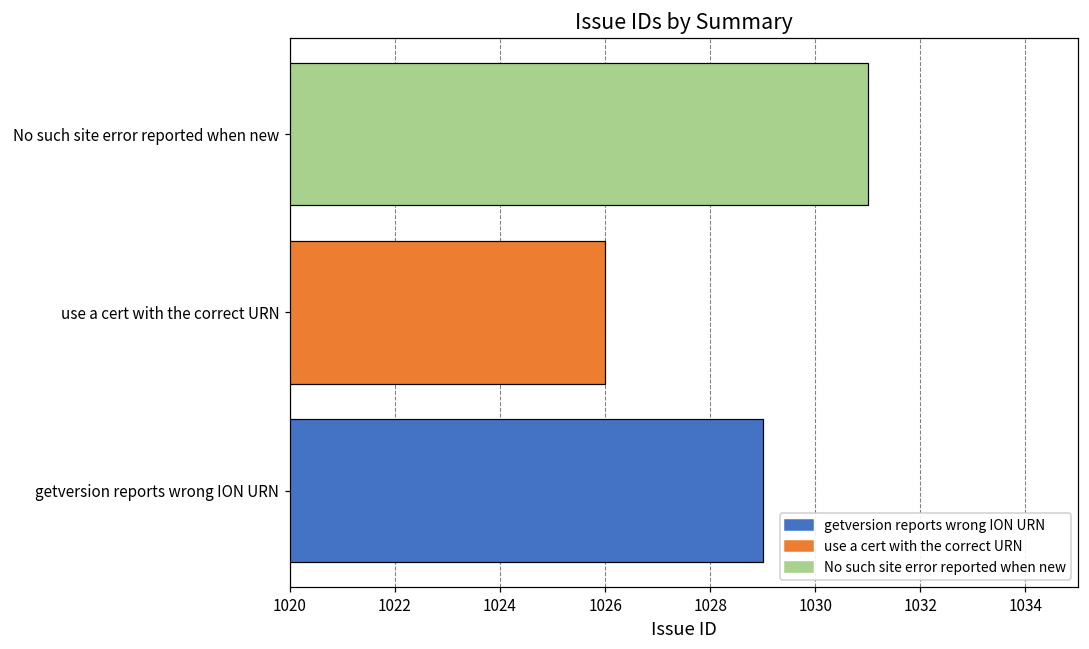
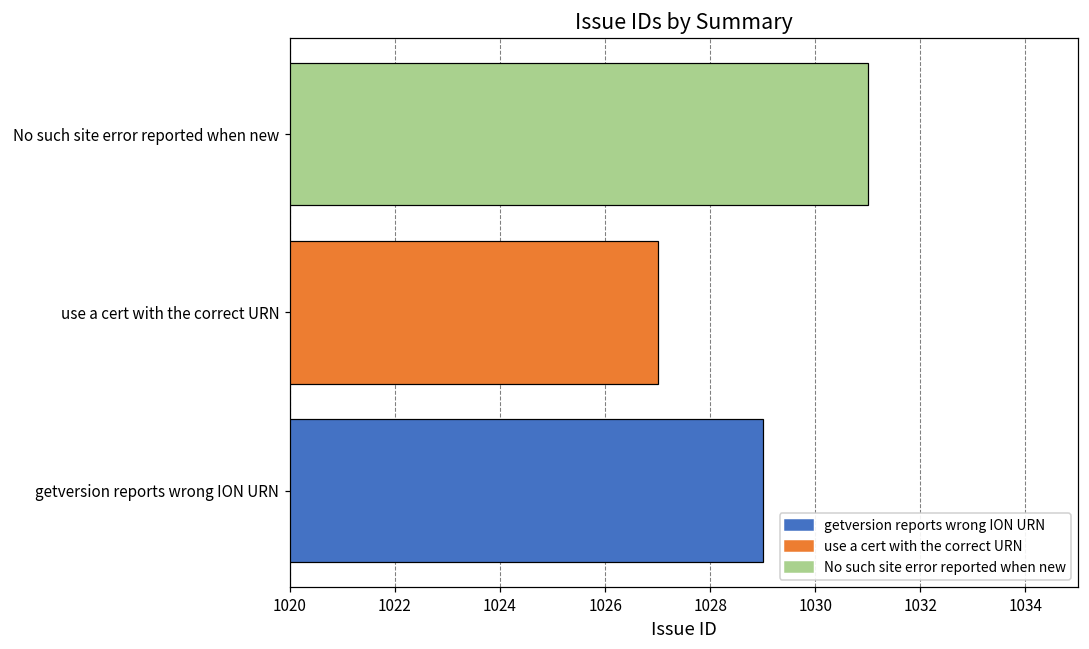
  {
    "No such site error reported when new": 1031,
-   "use a cert with the correct URN": 1026,
+   "use a cert with the correct URN": 1027,
    "getversion reports wrong ION URN": 1029
  }
